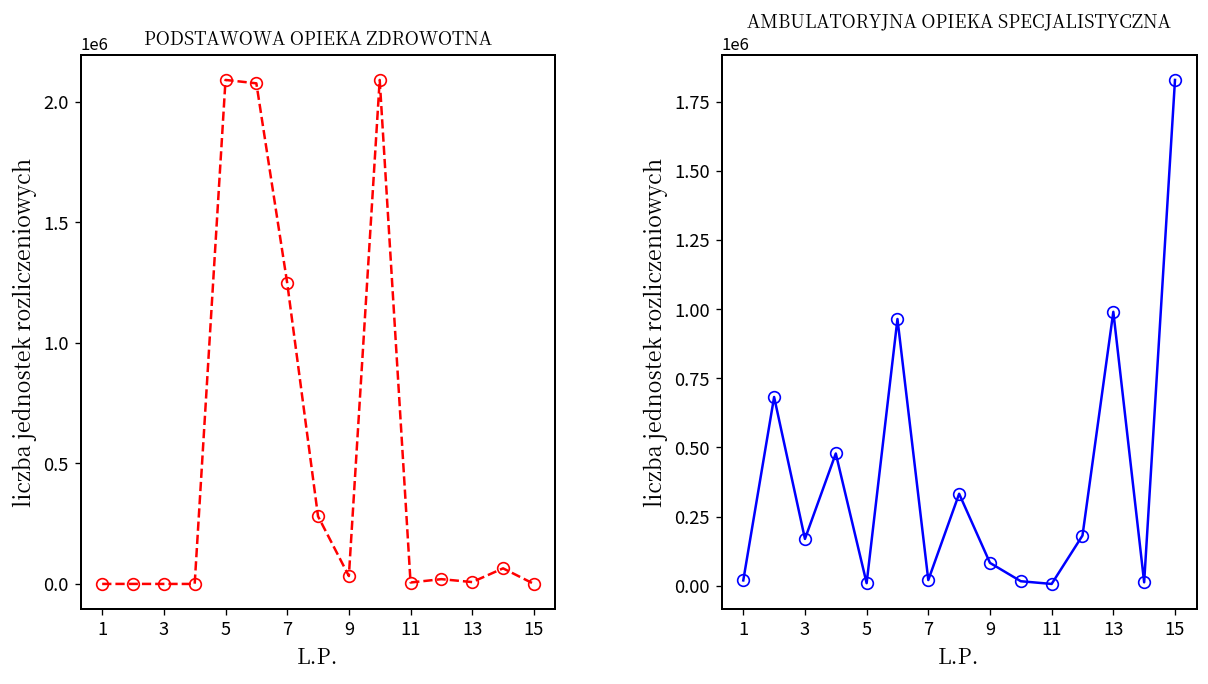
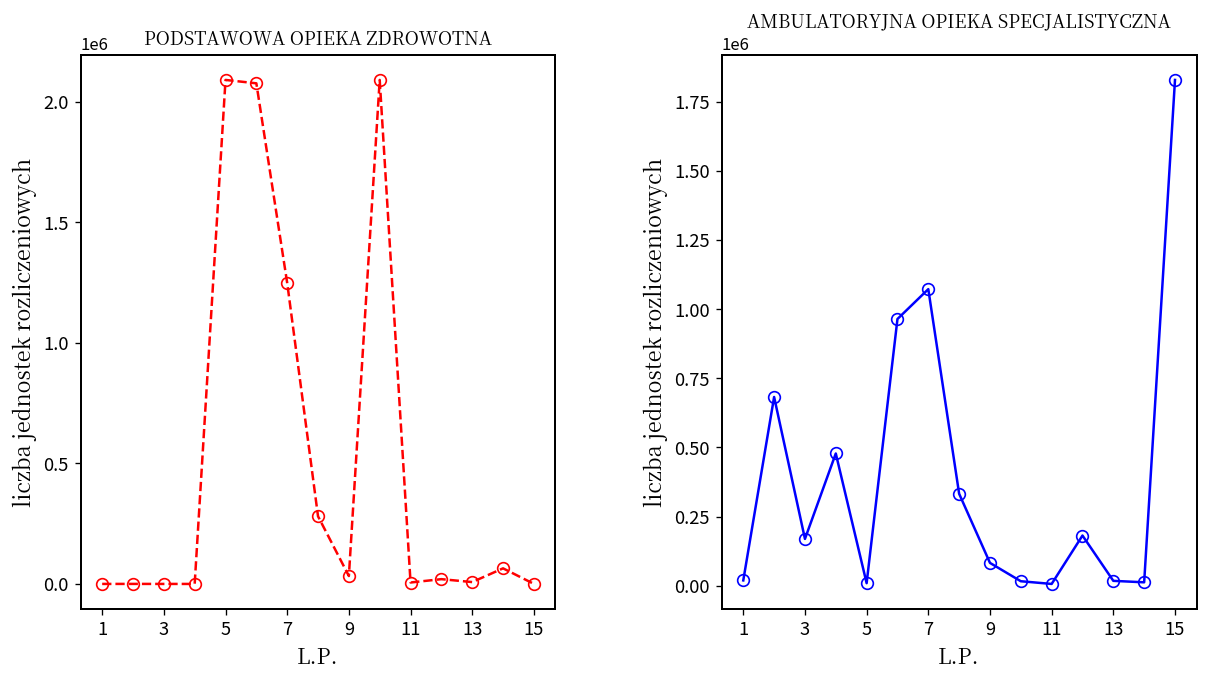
  {
    "PODSTAWOWA OPIEKA ZDROWOTNA": {
      "1": 0,
      "3": 0,
      "5": 2090000,
      "7": 1250000,
      "9": 30000,
      "11": 10000,
      "13": 10000,
      "15": 0
    },
    "AMBULATORYJNA OPIEKA SPECJALISTYCZNA": {
      "1": 20000,
      "3": 170000,
      "5": 10000,
-     "7": 20000,
+     "7": 1070000,
      "9": 80000,
      "11": 10000,
-     "13": 990000,
+     "13": 20000,
      "15": 1830000
    }
  }
